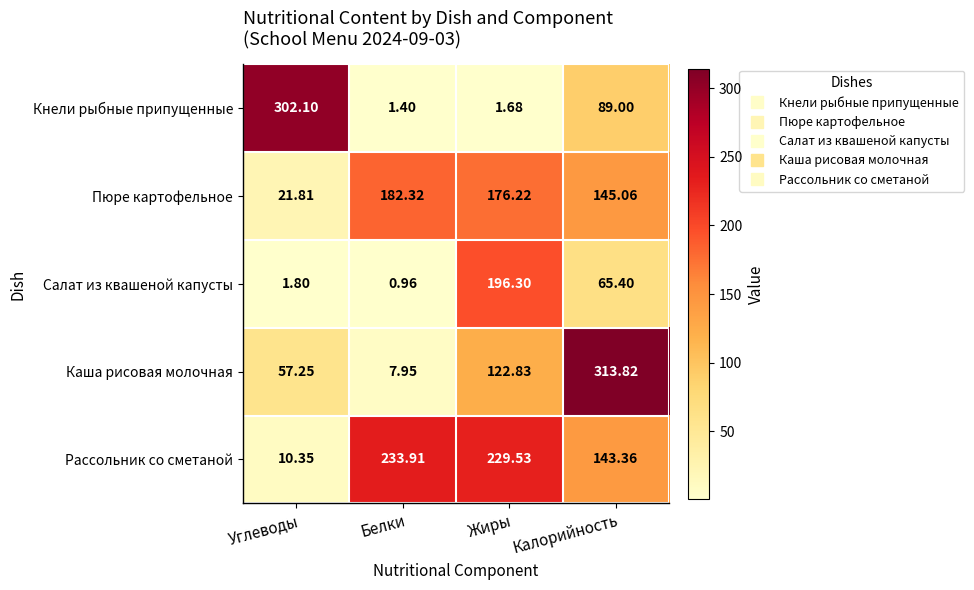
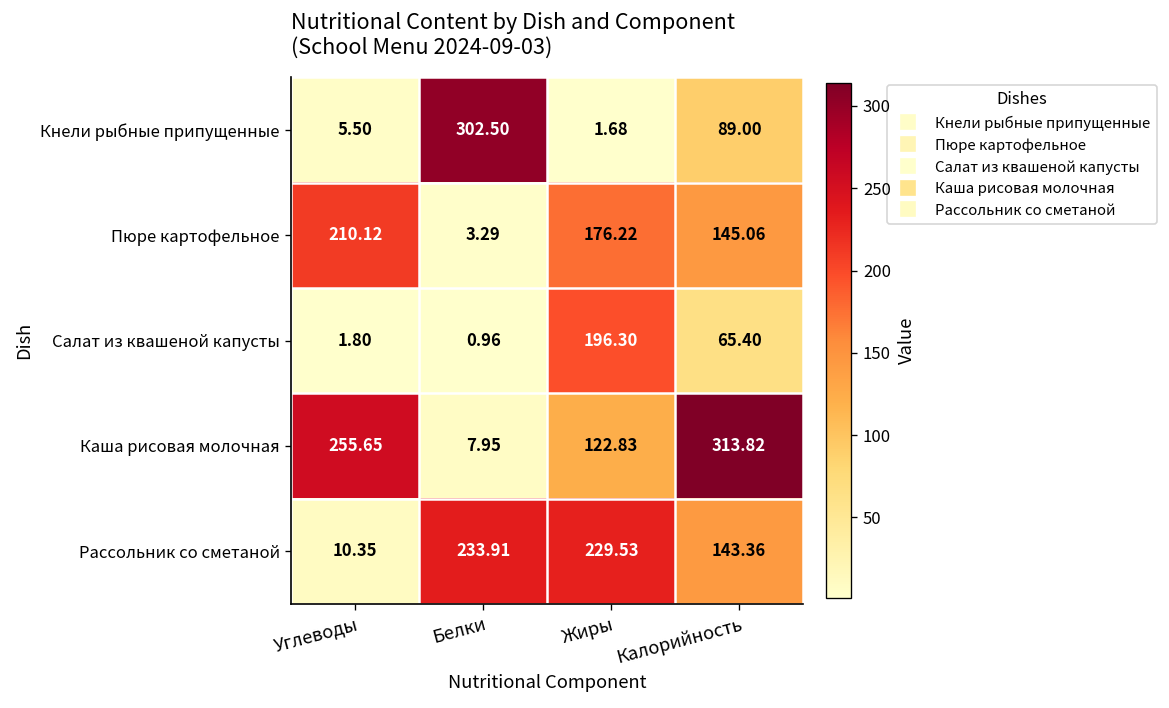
  {
    "Кнели рыбные припущенные": {
-     "Углеводы": 302.10,
-     "Белки": 1.40,
+     "Углеводы": 5.50,
+     "Белки": 302.50,
      "Жиры": 1.68,
      "Калорийность": 89.00
    },
    "Пюре картофельное": {
-     "Углеводы": 21.81,
-     "Белки": 182.32,
+     "Углеводы": 210.12,
+     "Белки": 3.29,
      "Жиры": 176.22,
      "Калорийность": 145.06
    },
    "Салат из квашеной капусты": {
      "Углеводы": 1.80,
      "Белки": 0.96,
      "Жиры": 196.30,
      "Калорийность": 65.40
    },
    "Каша рисовая молочная": {
-     "Углеводы": 57.25,
+     "Углеводы": 255.65,
      "Белки": 7.95,
      "Жиры": 122.83,
      "Калорийность": 313.82
    },
    "Рассольник со сметаной": {
      "Углеводы": 10.35,
      "Белки": 233.91,
      "Жиры": 229.53,
      "Калорийность": 143.36
    }
  }
